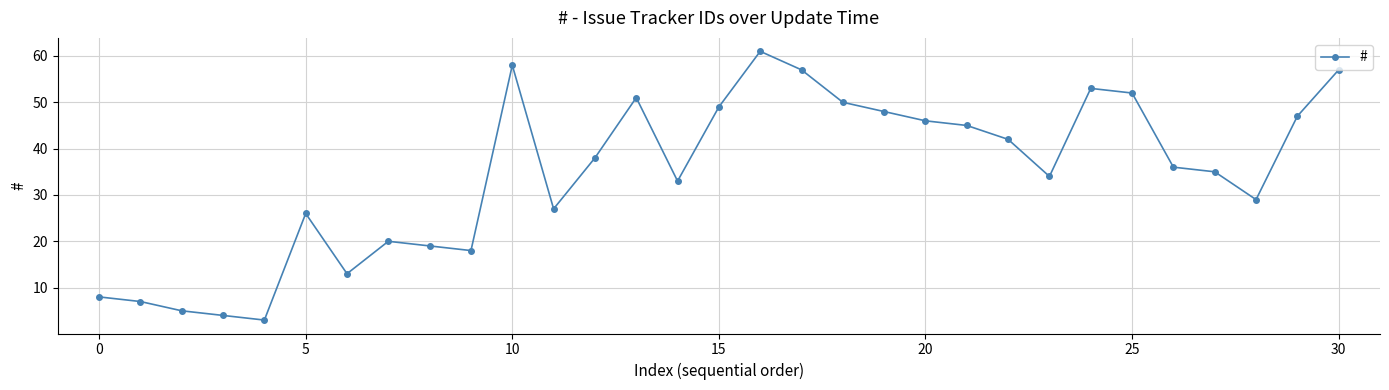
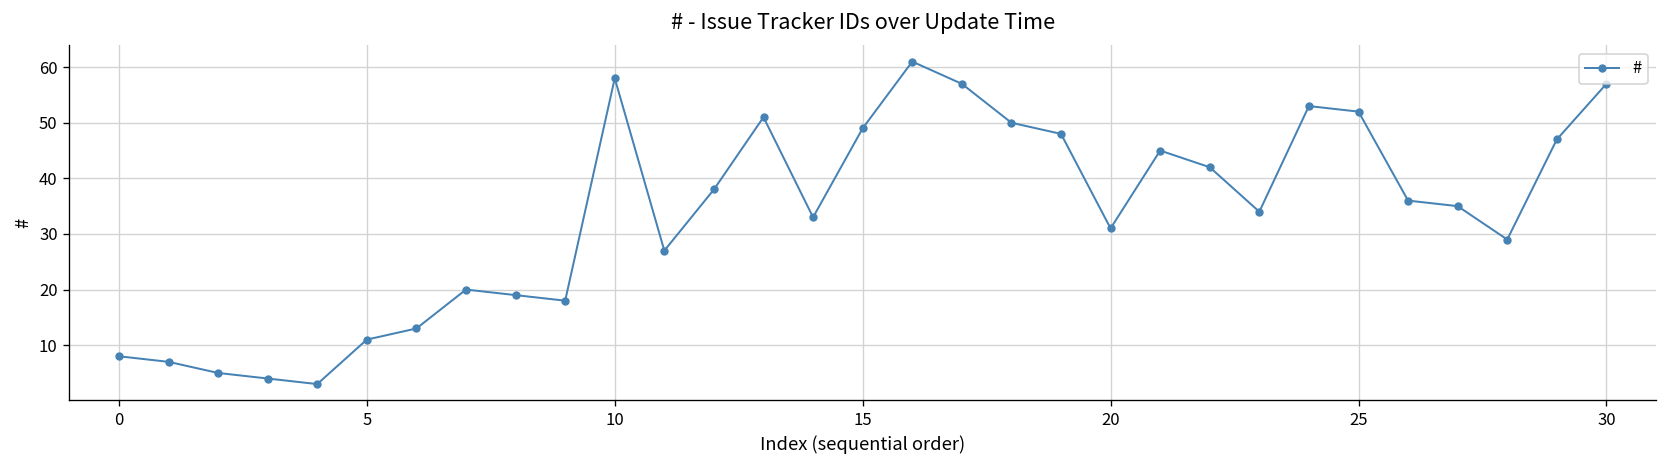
  {
    "0": 8,
-   "5": 26,
+   "5": 11,
    "10": 58,
    "15": 49,
-   "20": 46,
+   "20": 31,
    "25": 52
  }
